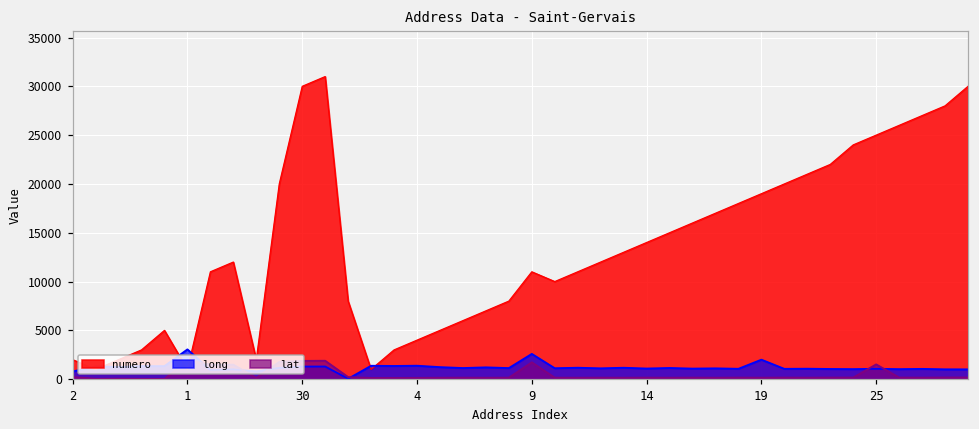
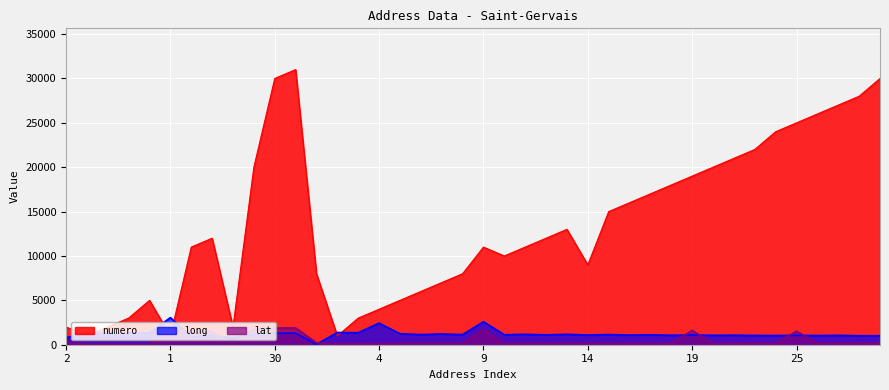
  {
    "numero": {
      "4": 4000,
      "9": 11000,
-     "14": 14000,
+     "14": 9000,
      "19": 19000,
      "25": 25000
    },
    "long": {
-     "4": 1000,
+     "4": 2000,
      "9": 3000,
      "14": 1000,
-     "19": 2000,
+     "19": 1000,
      "25": 1000
    },
    "lat": {
      "4": 0,
      "9": 2000,
      "14": 0,
-     "19": 0,
+     "19": 2000,
      "25": 2000
    }
  }
